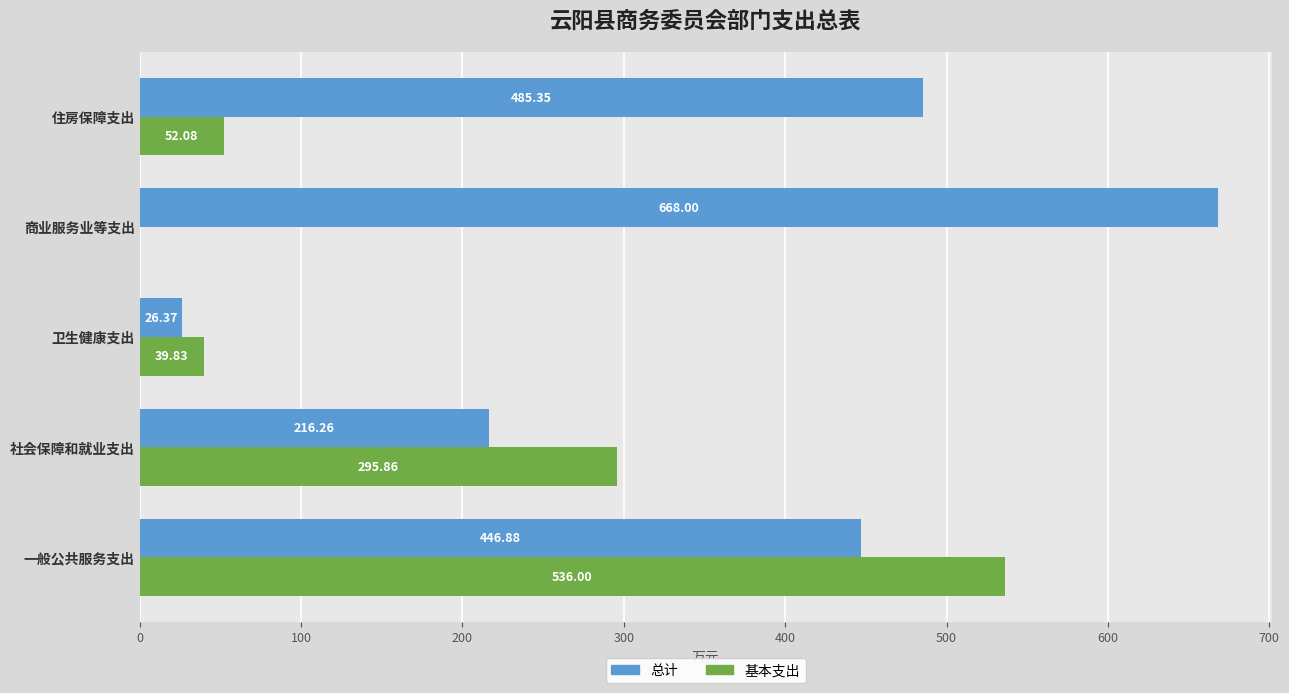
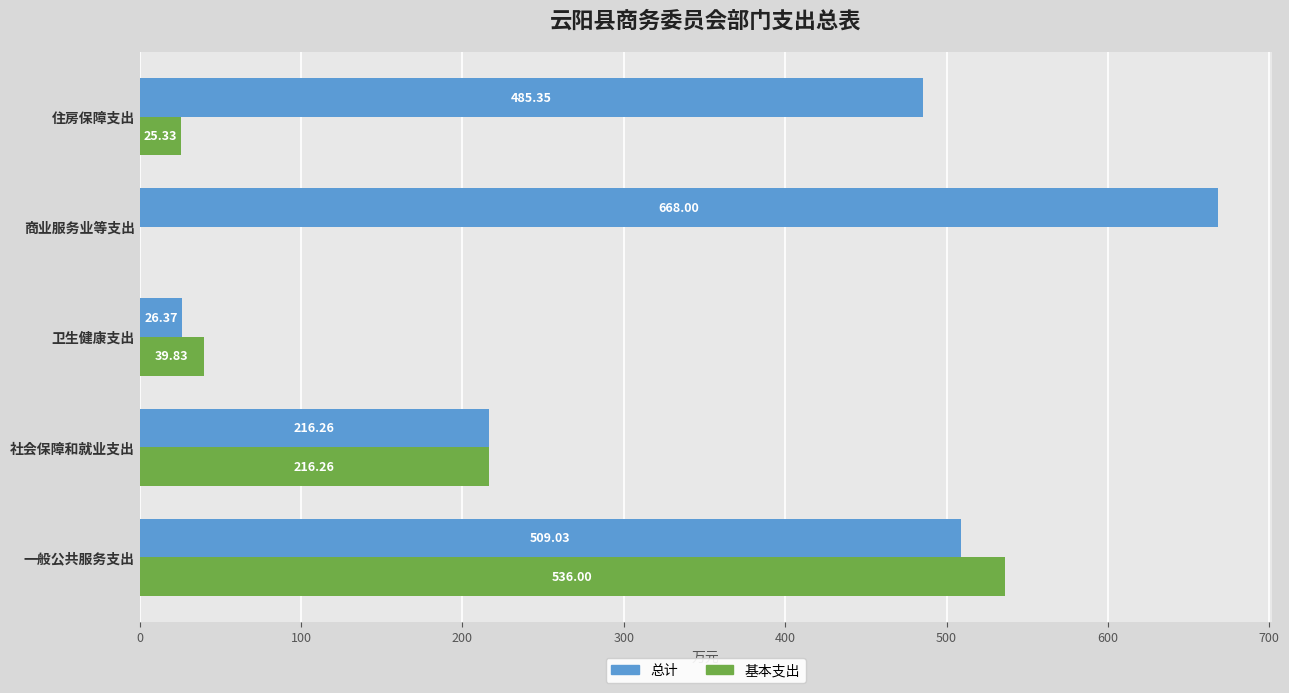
  {
    "总计": {
      "住房保障支出": 485.35,
      "商业服务业等支出": 668.00,
      "卫生健康支出": 26.37,
      "社会保障和就业支出": 216.26,
-     "一般公共服务支出": 446.88
+     "一般公共服务支出": 509.03
    },
    "基本支出": {
-     "住房保障支出": 52.08,
+     "住房保障支出": 25.33,
      "卫生健康支出": 39.83,
-     "社会保障和就业支出": 295.86,
+     "社会保障和就业支出": 216.26,
      "一般公共服务支出": 536.00
    }
  }
